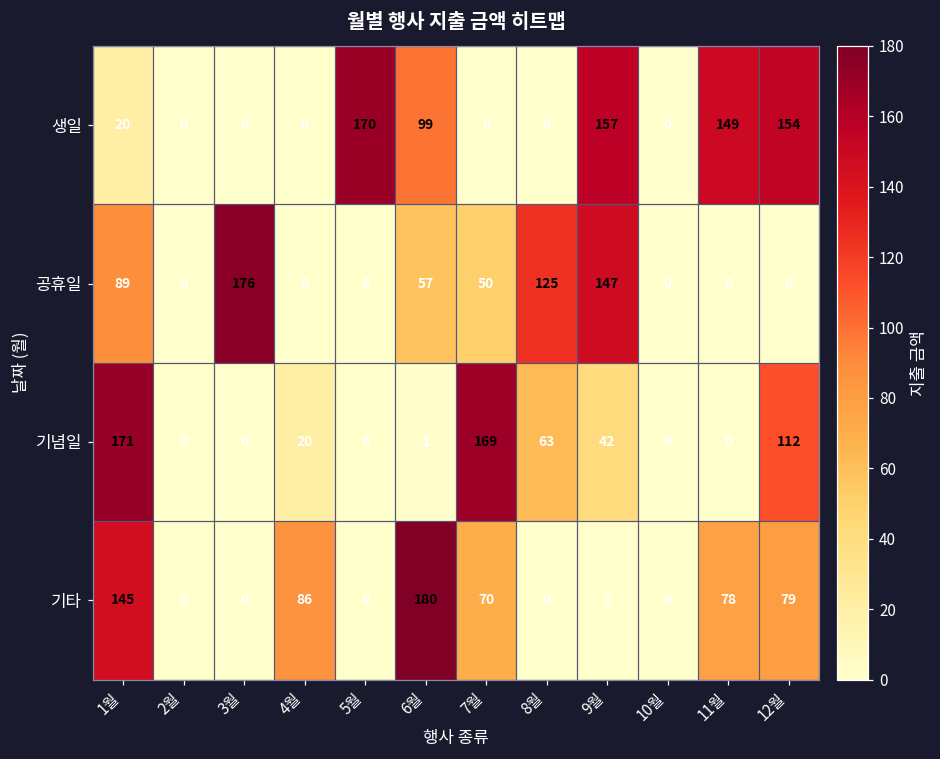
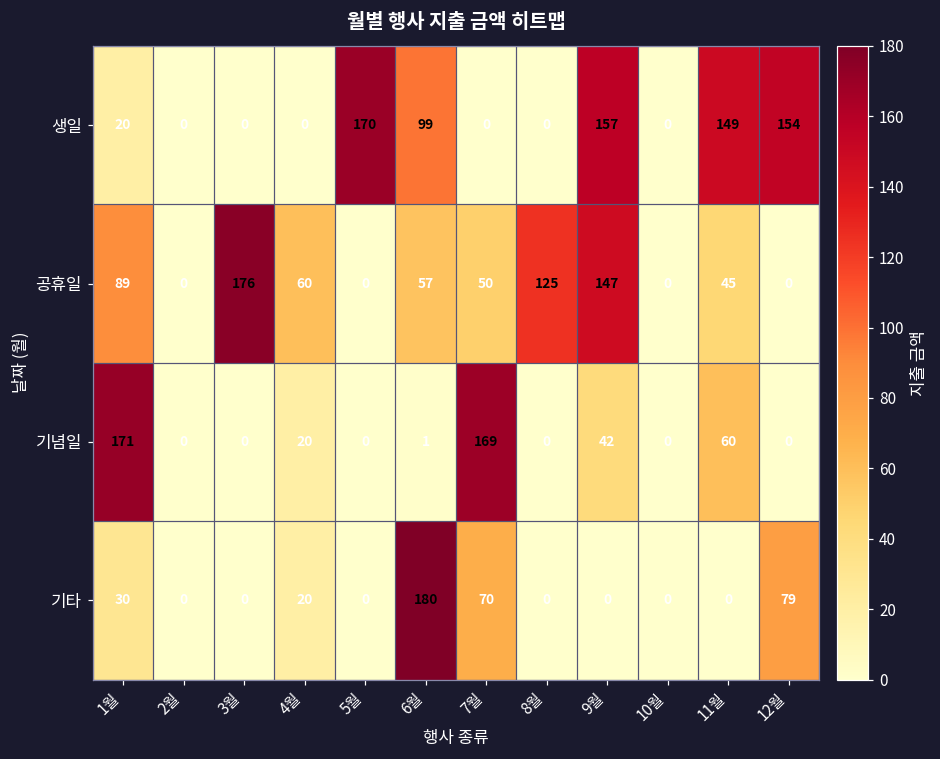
  {
    "생일": {
      "1월": 20,
      "2월": 0,
      "3월": 0,
      "4월": 0,
      "5월": 170,
      "6월": 99,
      "7월": 0,
      "8월": 0,
      "9월": 157,
      "10월": 0,
      "11월": 149,
      "12월": 154
    },
    "공휴일": {
      "1월": 89,
      "2월": 0,
      "3월": 176,
-     "4월": 0,
+     "4월": 60,
      "5월": 0,
      "6월": 57,
      "7월": 50,
      "8월": 125,
      "9월": 147,
      "10월": 0,
-     "11월": 0,
+     "11월": 45,
      "12월": 0
    },
    "기념일": {
      "1월": 171,
      "2월": 0,
      "3월": 0,
      "4월": 20,
      "5월": 0,
      "6월": 1,
      "7월": 169,
-     "8월": 63,
+     "8월": 0,
      "9월": 42,
      "10월": 0,
-     "11월": 0,
-     "12월": 112
+     "11월": 60,
+     "12월": 0
    },
    "기타": {
-     "1월": 145,
+     "1월": 30,
      "2월": 0,
      "3월": 0,
-     "4월": 86,
+     "4월": 20,
      "5월": 0,
      "6월": 180,
      "7월": 70,
      "8월": 0,
      "9월": 0,
      "10월": 0,
-     "11월": 78,
+     "11월": 0,
      "12월": 79
    }
  }
